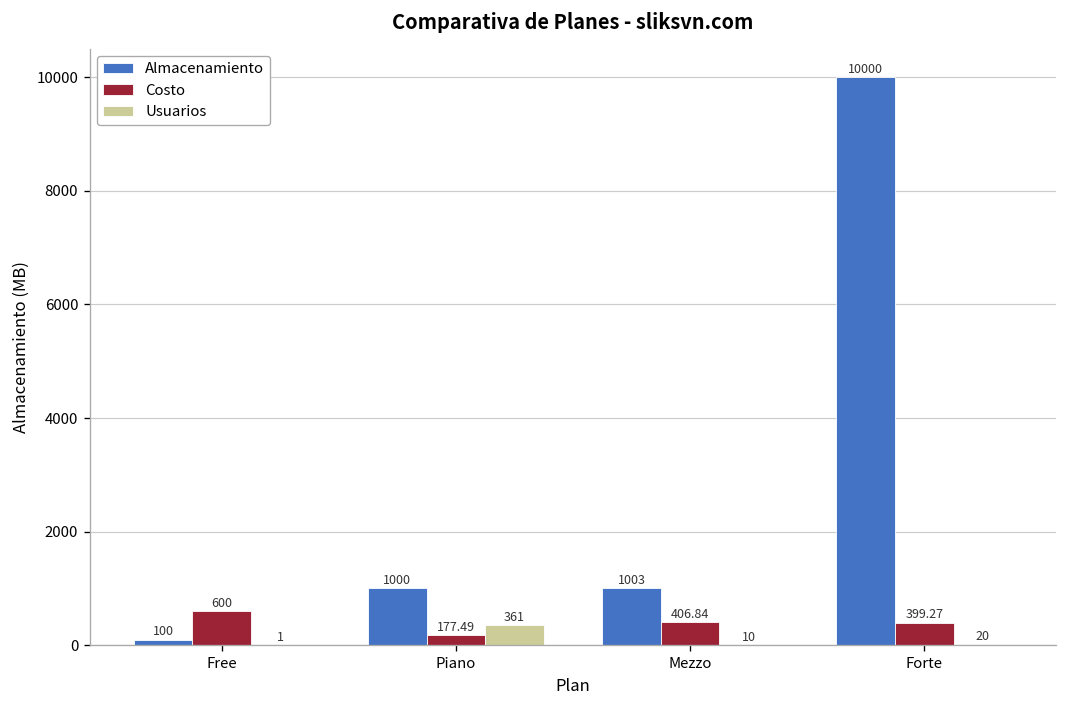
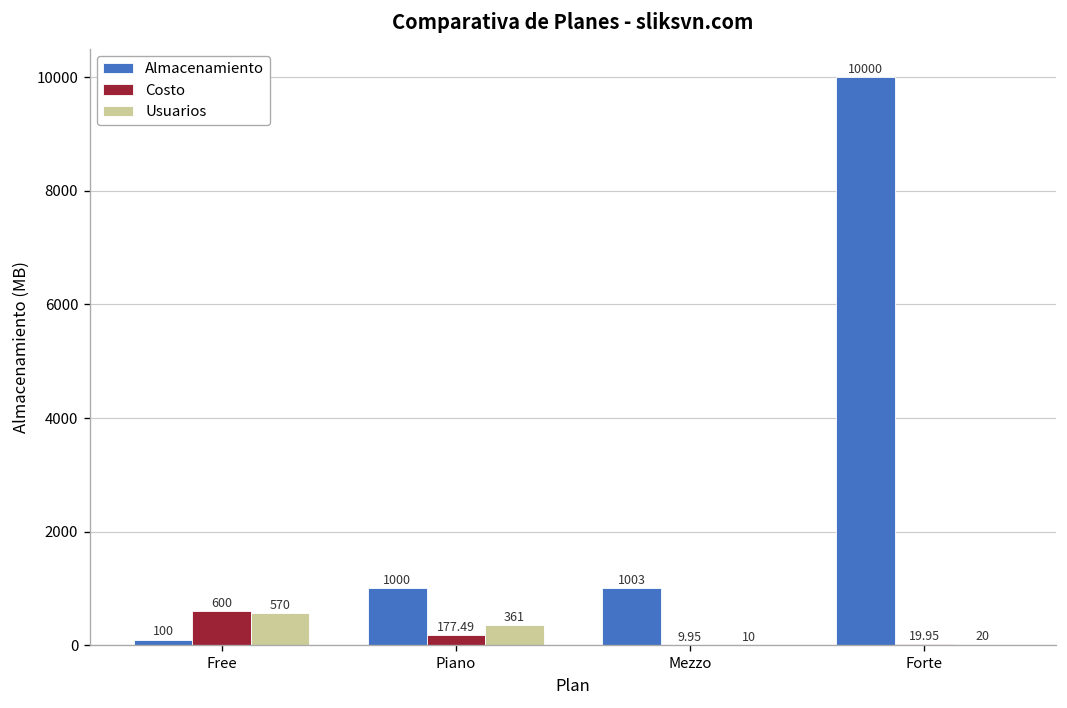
  {
    "Almacenamiento": {
      "Free": 100,
      "Piano": 1000,
      "Mezzo": 1003,
      "Forte": 10000
    },
    "Costo": {
      "Free": 600,
      "Piano": 177.49,
-     "Mezzo": 406.84,
-     "Forte": 399.27
+     "Mezzo": 9.95,
+     "Forte": 19.95
    },
    "Usuarios": {
-     "Free": 1,
+     "Free": 570,
      "Piano": 361,
      "Mezzo": 10,
      "Forte": 20
    }
  }
